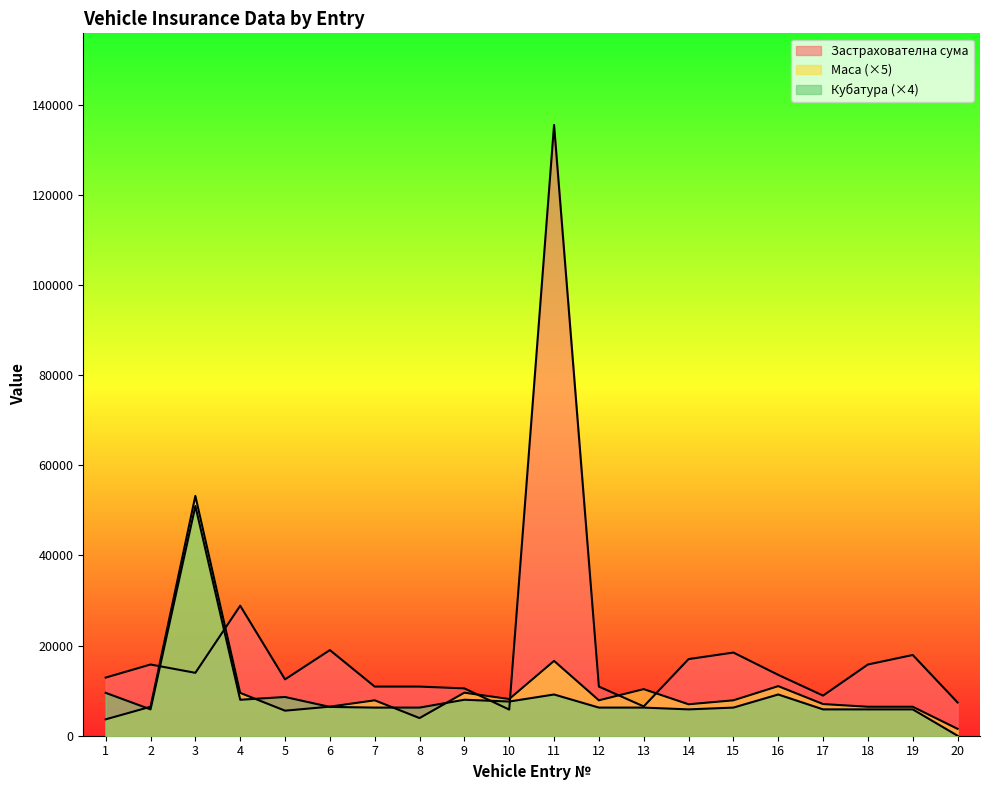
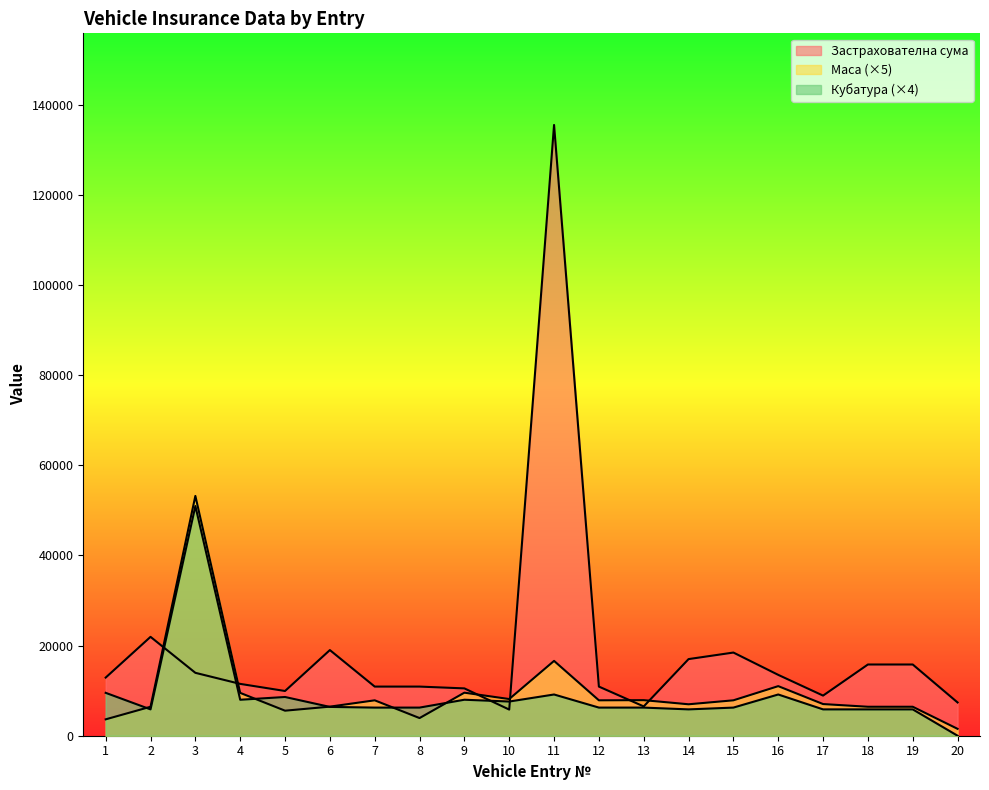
  {
    "Застрахователна сума": {
      "1": 13000,
-     "2": 16000,
+     "2": 22000,
      "3": 14000,
-     "4": 29000,
-     "5": 13000,
+     "4": 12000,
+     "5": 10000,
      "6": 19000,
      "7": 11000,
      "8": 11000,
      "9": 11000,
      "10": 6000,
      "11": 136000,
      "12": 11000,
      "14": 17000,
      "15": 18000,
      "16": 14000,
      "17": 9000,
      "18": 16000,
-     "19": 18000,
+     "19": 16000,
      "20": 7000
    },
    "Маса (×5)": {
      "1": 4000,
      "2": 6000,
      "3": 53000,
      "4": 10000,
      "5": 6000,
      "7": 8000,
      "8": 4000,
      "9": 10000,
      "11": 17000,
      "12": 8000,
-     "13": 10000,
+     "13": 8000,
      "14": 7000,
      "15": 8000,
      "16": 11000,
      "17": 7000,
      "18": 6000,
      "19": 6000,
      "20": 2000
    },
    "Кубатура (×4)": {
      "1": 10000,
      "2": 6000,
      "3": 51000,
      "4": 8000,
      "5": 9000,
      "7": 6000,
      "8": 6000,
      "9": 8000,
      "11": 9000,
      "12": 6000,
      "14": 6000,
      "15": 6000,
      "16": 9000,
      "17": 6000,
      "18": 6000,
      "19": 6000,
      "20": 0
    }
  }
